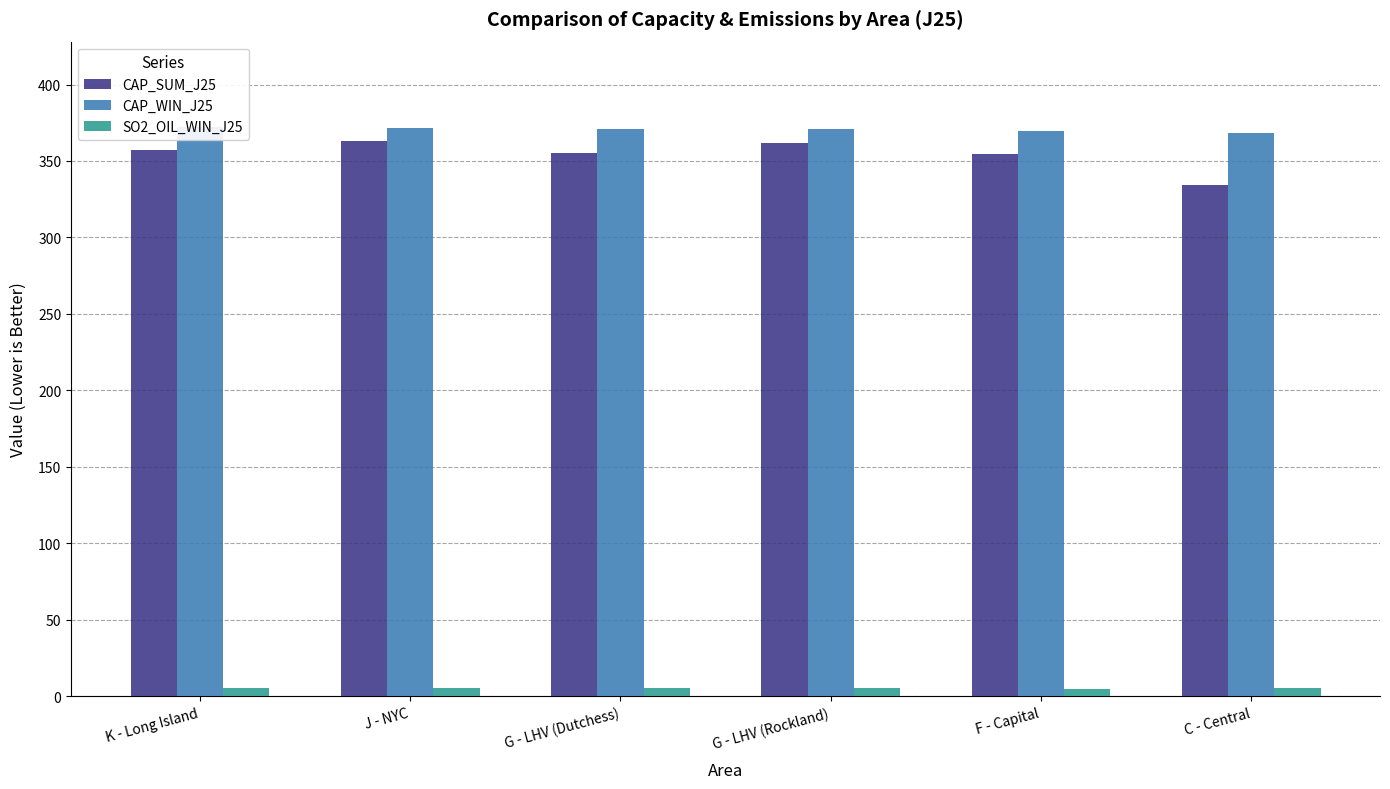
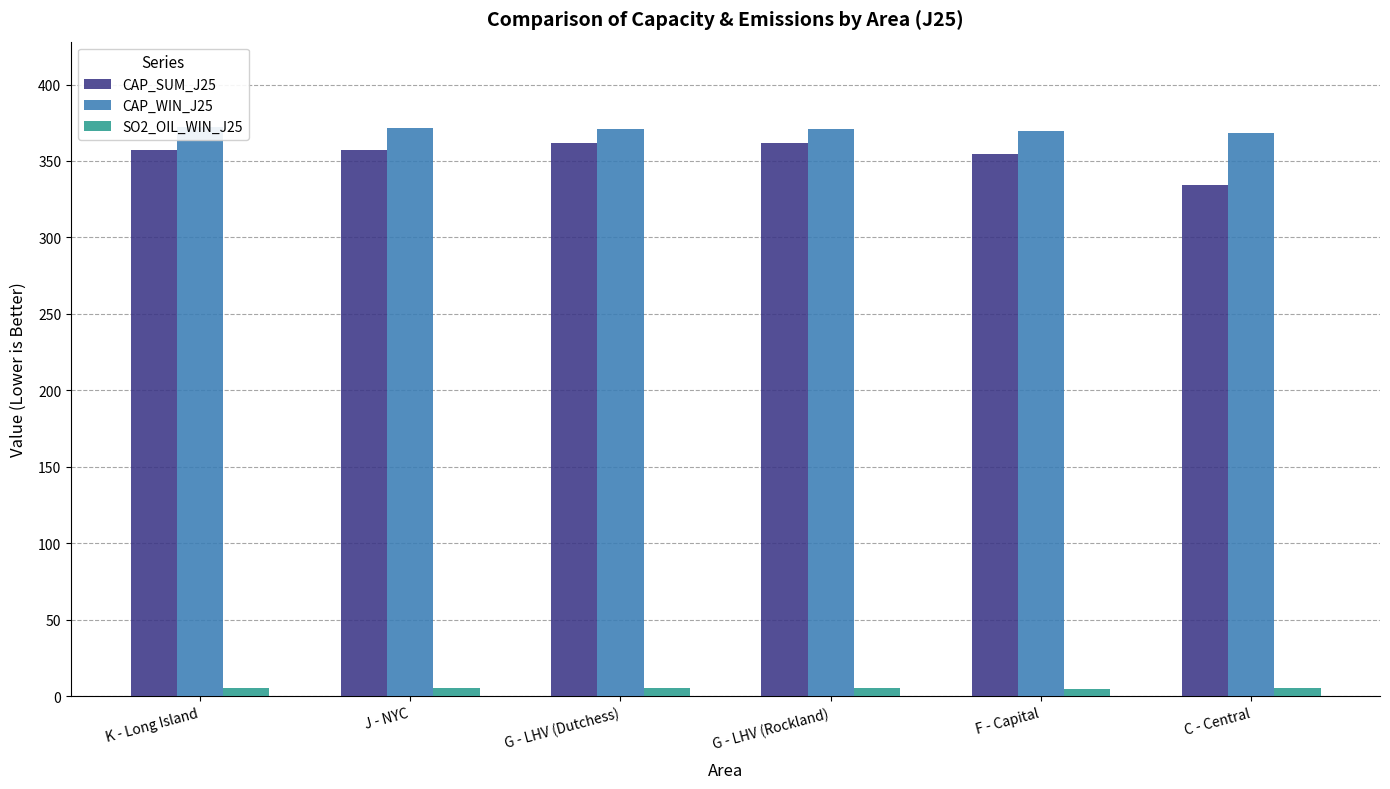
  {
    "CAP_SUM_J25": {
      "K - Long Island": 357,
-     "J - NYC": 363,
-     "G - LHV (Dutchess)": 355,
+     "J - NYC": 357,
+     "G - LHV (Dutchess)": 362,
      "G - LHV (Rockland)": 362,
      "F - Capital": 354,
      "C - Central": 334
    }
  }
